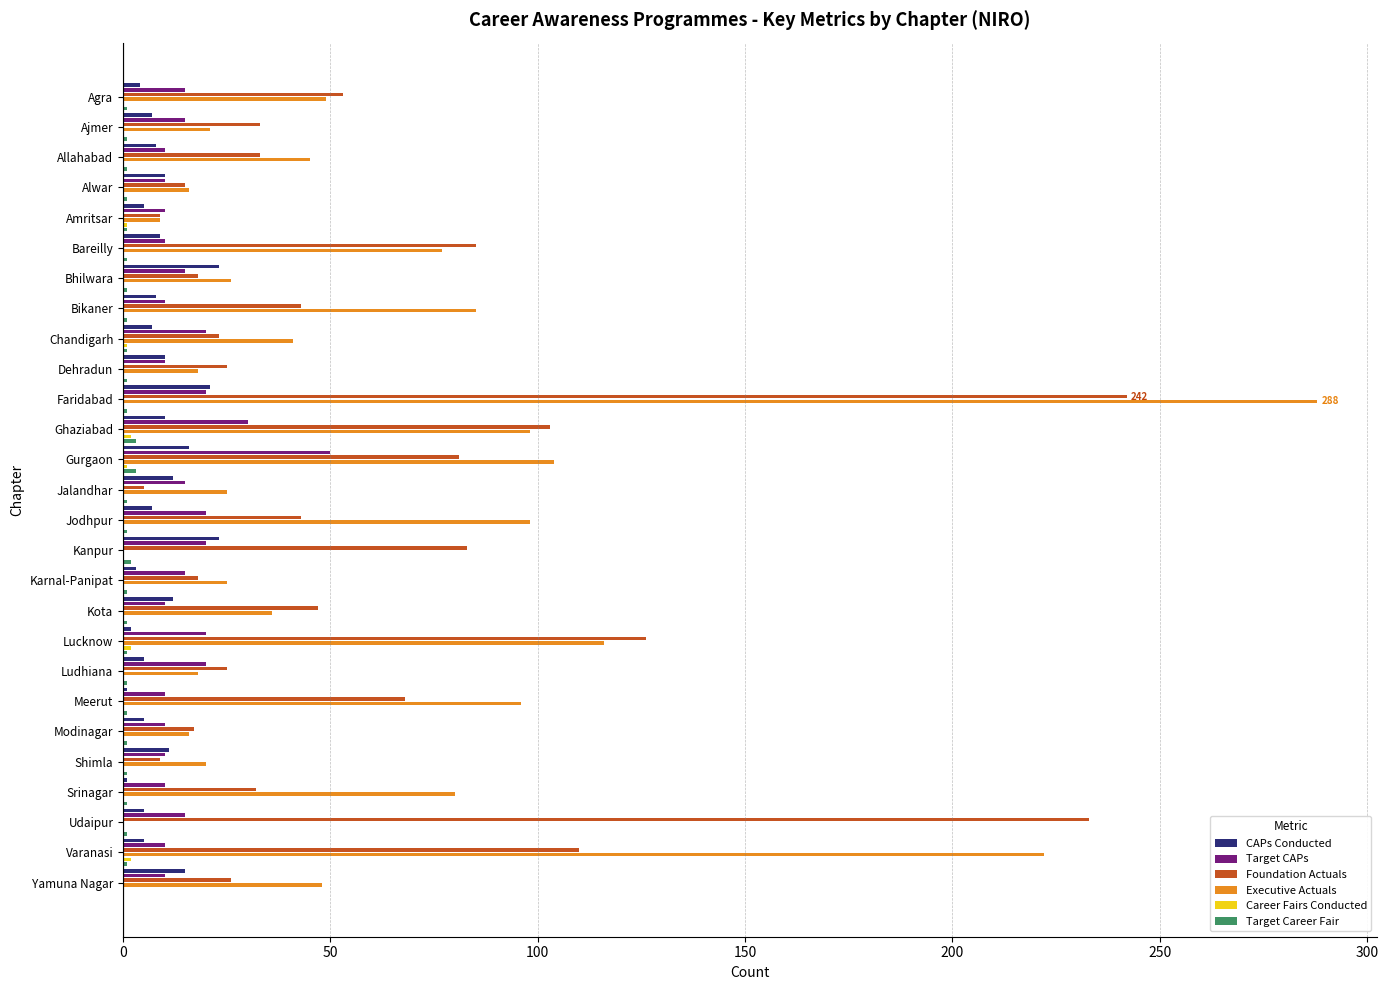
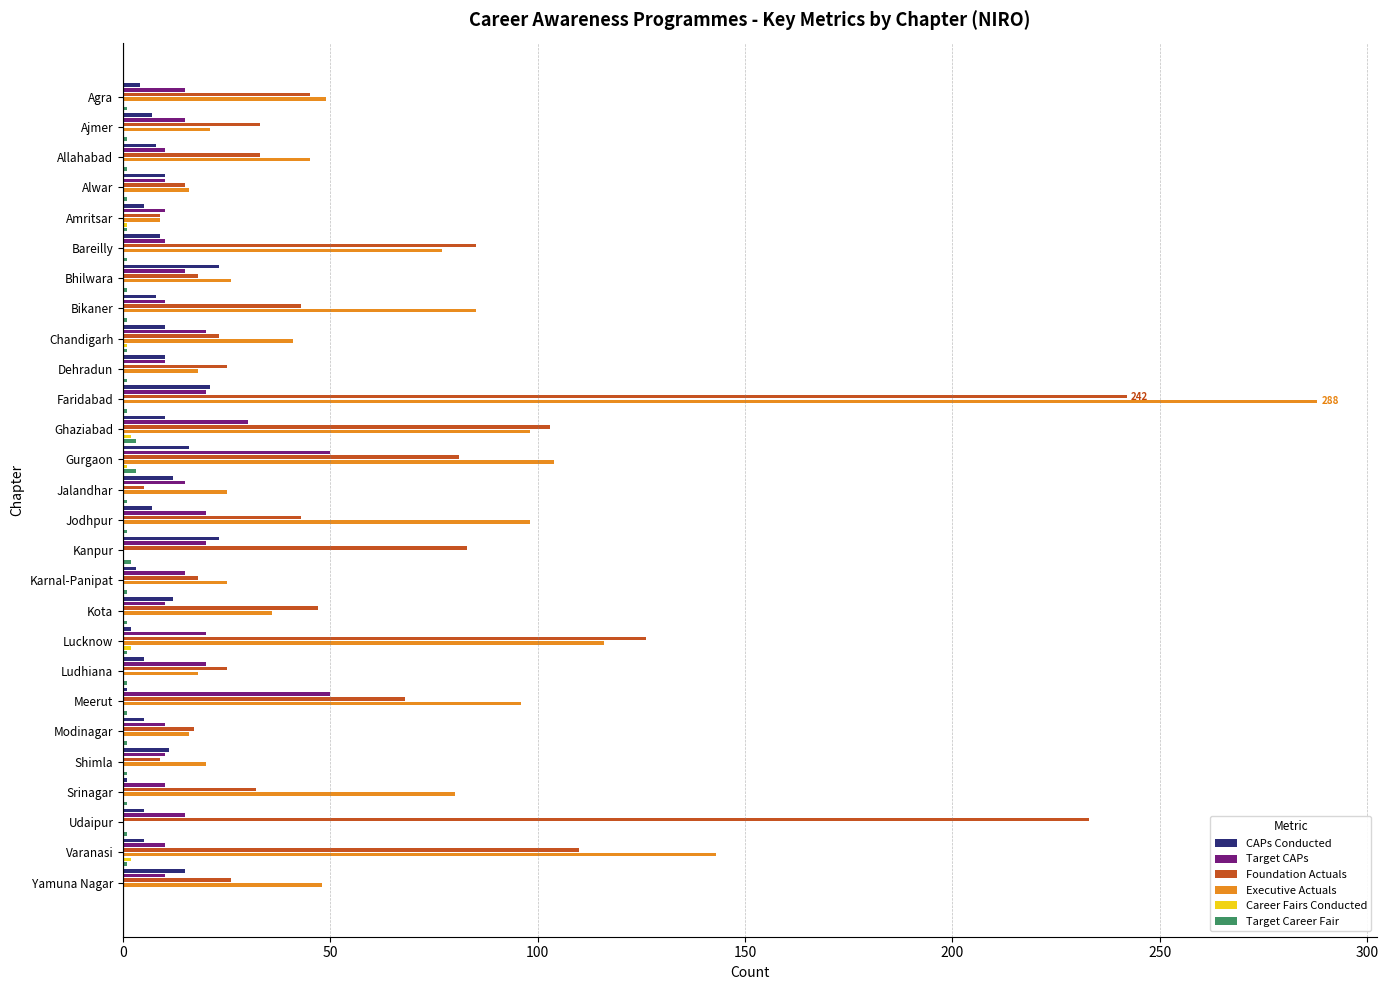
  {
    "CAPs Conducted": {
      "Agra": 4,
      "Ajmer": 7,
      "Allahabad": 8,
      "Alwar": 10,
      "Amritsar": 5,
      "Bareilly": 9,
      "Bhilwara": 23,
      "Bikaner": 8,
-     "Chandigarh": 7,
+     "Chandigarh": 10,
      "Dehradun": 10,
      "Faridabad": 21,
      "Ghaziabad": 10,
      "Gurgaon": 16,
      "Jalandhar": 12,
      "Jodhpur": 7,
      "Kanpur": 23,
      "Karnal-Panipat": 3,
      "Kota": 12,
      "Lucknow": 2,
      "Ludhiana": 5,
      "Meerut": 1,
      "Modinagar": 5,
      "Shimla": 11,
      "Srinagar": 1,
      "Udaipur": 5,
      "Varanasi": 5,
      "Yamuna Nagar": 15
    },
    "Target CAPs": {
      "Agra": 15,
      "Ajmer": 15,
      "Allahabad": 10,
      "Alwar": 10,
      "Amritsar": 10,
      "Bareilly": 10,
      "Bhilwara": 15,
      "Bikaner": 10,
      "Chandigarh": 20,
      "Dehradun": 10,
      "Faridabad": 20,
      "Ghaziabad": 30,
      "Gurgaon": 50,
      "Jalandhar": 15,
      "Jodhpur": 20,
      "Kanpur": 20,
      "Karnal-Panipat": 15,
      "Kota": 10,
      "Lucknow": 20,
      "Ludhiana": 20,
-     "Meerut": 10,
+     "Meerut": 50,
      "Modinagar": 10,
      "Shimla": 10,
      "Srinagar": 10,
      "Udaipur": 15,
      "Varanasi": 10,
      "Yamuna Nagar": 10
    },
    "Foundation Actuals": {
-     "Agra": 53,
+     "Agra": 45,
      "Ajmer": 33,
      "Allahabad": 33,
      "Alwar": 15,
      "Amritsar": 9,
      "Bareilly": 85,
      "Bhilwara": 18,
      "Bikaner": 43,
      "Chandigarh": 23,
      "Dehradun": 25,
      "Ghaziabad": 103,
      "Gurgaon": 81,
      "Jalandhar": 5,
      "Jodhpur": 43,
      "Kanpur": 83,
      "Karnal-Panipat": 18,
      "Kota": 47,
      "Lucknow": 126,
      "Ludhiana": 25,
      "Meerut": 68,
      "Modinagar": 17,
      "Shimla": 9,
      "Srinagar": 32,
      "Udaipur": 233,
      "Varanasi": 110,
      "Yamuna Nagar": 26
    },
    "Executive Actuals": {
      "Agra": 49,
      "Ajmer": 21,
      "Allahabad": 45,
      "Alwar": 16,
      "Amritsar": 9,
      "Bareilly": 77,
      "Bhilwara": 26,
      "Bikaner": 85,
      "Chandigarh": 41,
      "Dehradun": 18,
      "Ghaziabad": 98,
      "Gurgaon": 104,
      "Jalandhar": 25,
      "Jodhpur": 98,
      "Kanpur": 0,
      "Karnal-Panipat": 25,
      "Kota": 36,
      "Lucknow": 116,
      "Ludhiana": 18,
      "Meerut": 96,
      "Modinagar": 16,
      "Shimla": 20,
      "Srinagar": 80,
      "Udaipur": 0,
-     "Varanasi": 222,
+     "Varanasi": 143,
      "Yamuna Nagar": 48
    },
    "Career Fairs Conducted": {
      "Agra": 0,
      "Ajmer": 0,
      "Allahabad": 0,
      "Alwar": 0,
      "Amritsar": 1,
      "Bareilly": 0,
      "Bhilwara": 0,
      "Bikaner": 0,
      "Chandigarh": 1,
      "Dehradun": 0,
      "Faridabad": 0,
      "Ghaziabad": 2,
      "Gurgaon": 1,
      "Jalandhar": 0,
      "Jodhpur": 0,
      "Kanpur": 0,
      "Karnal-Panipat": 0,
      "Kota": 0,
      "Lucknow": 2,
      "Ludhiana": 0,
      "Meerut": 0,
      "Modinagar": 0,
      "Shimla": 0,
      "Srinagar": 0,
      "Udaipur": 0,
      "Varanasi": 2,
      "Yamuna Nagar": 0
    },
    "Target Career Fair": {
      "Agra": 1,
      "Ajmer": 1,
      "Allahabad": 1,
      "Alwar": 1,
      "Amritsar": 1,
      "Bareilly": 1,
      "Bhilwara": 1,
      "Bikaner": 1,
      "Chandigarh": 1,
      "Dehradun": 1,
      "Faridabad": 1,
      "Ghaziabad": 3,
      "Gurgaon": 3,
      "Jalandhar": 1,
      "Jodhpur": 1,
      "Kanpur": 2,
      "Karnal-Panipat": 1,
      "Kota": 1,
      "Lucknow": 1,
      "Ludhiana": 1,
      "Meerut": 1,
      "Modinagar": 1,
      "Shimla": 1,
      "Srinagar": 1,
      "Udaipur": 1,
      "Varanasi": 1,
      "Yamuna Nagar": 0
    }
  }
